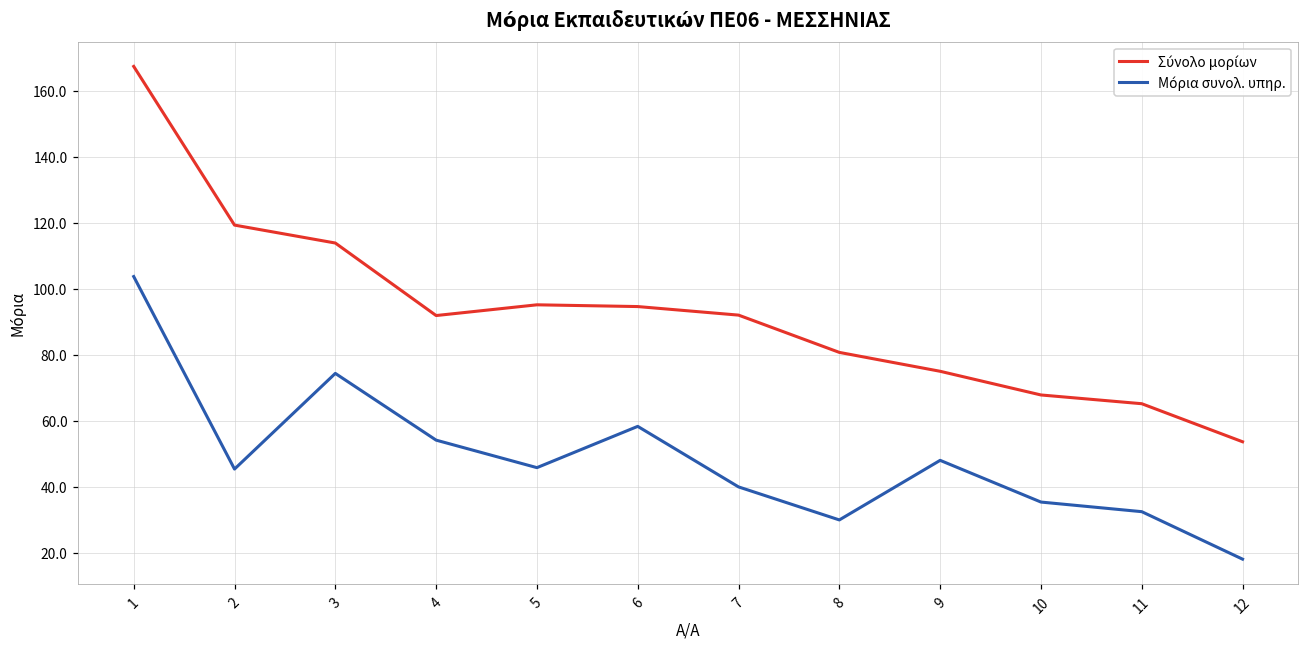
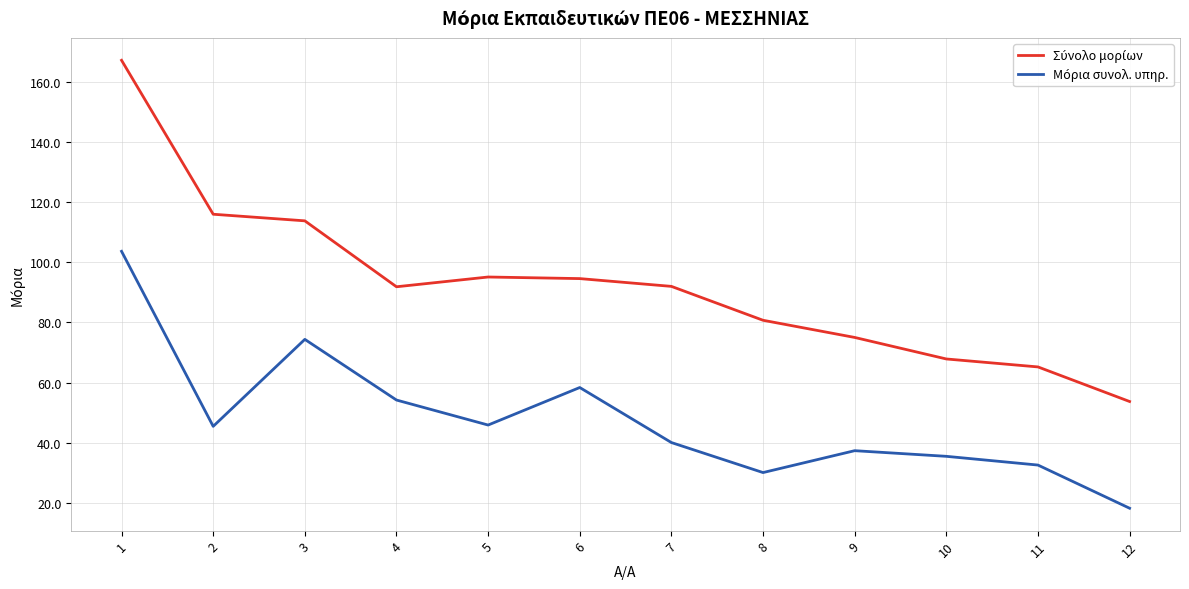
  {
    "Σύνολο μορίων": {
      "1": 167,
-     "2": 119,
+     "2": 116,
      "3": 114,
      "4": 92,
      "5": 95,
      "6": 95,
      "7": 92,
      "8": 81,
      "9": 75,
      "10": 68,
      "11": 65,
      "12": 54
    },
    "Μόρια συνολ. υπηρ.": {
      "1": 104,
      "2": 45,
      "3": 74,
      "4": 54,
      "5": 46,
      "6": 58,
      "7": 40,
      "8": 30,
-     "9": 48,
+     "9": 37,
      "10": 35,
      "11": 33,
      "12": 18
    }
  }
